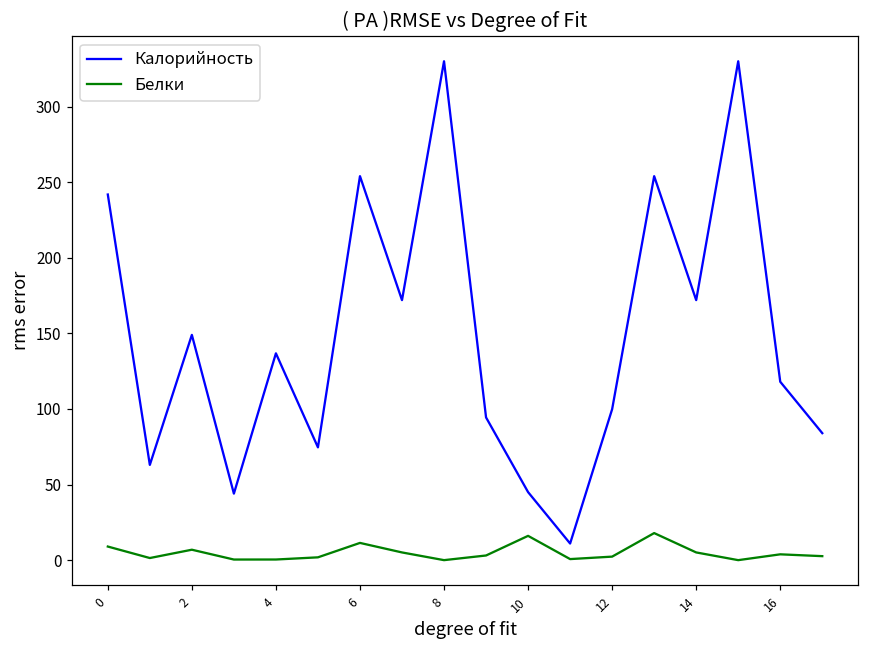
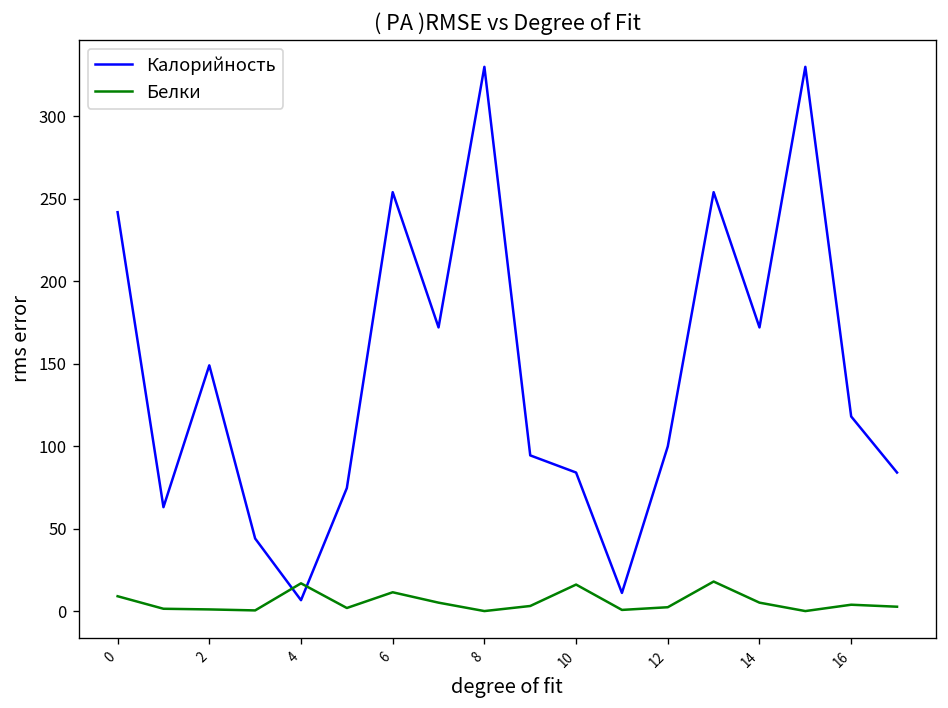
  {
    "Калорийность": {
      "0": 242,
      "2": 149,
-     "4": 137,
+     "4": 7,
      "6": 254,
      "8": 330,
-     "10": 45,
+     "10": 84,
      "12": 100,
      "14": 172,
      "16": 118
    },
    "Белки": {
      "0": 9,
-     "2": 7,
-     "4": 0,
+     "2": 1,
+     "4": 17,
      "6": 11,
      "8": 0,
      "10": 16,
      "12": 2,
      "14": 5,
      "16": 4
    }
  }
